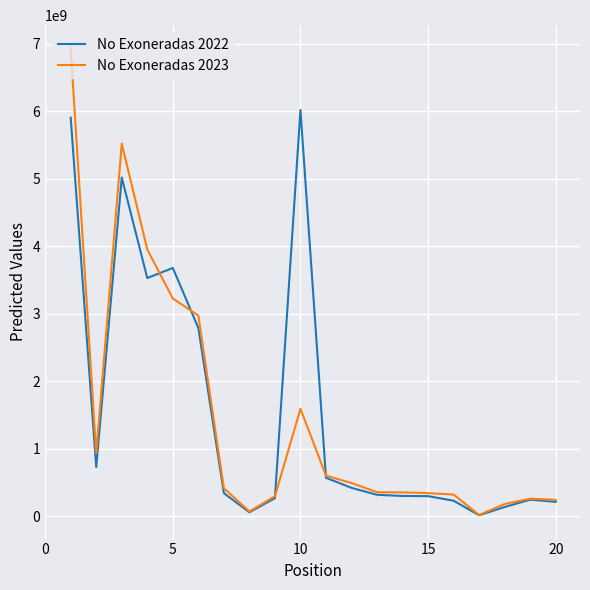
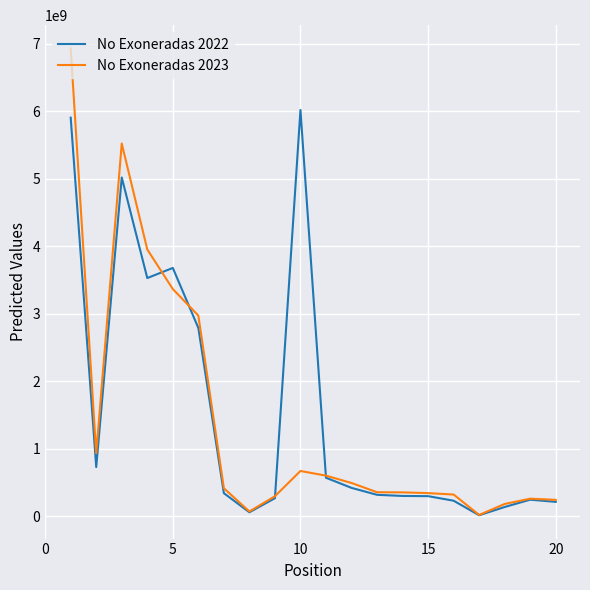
  {
    "No Exoneradas 2022": {
      "5": 3700000000,
      "10": 6000000000,
      "15": 300000000
    },
    "No Exoneradas 2023": {
-     "5": 3200000000,
-     "10": 1600000000,
+     "5": 3400000000,
+     "10": 700000000,
      "15": 300000000
    }
  }
